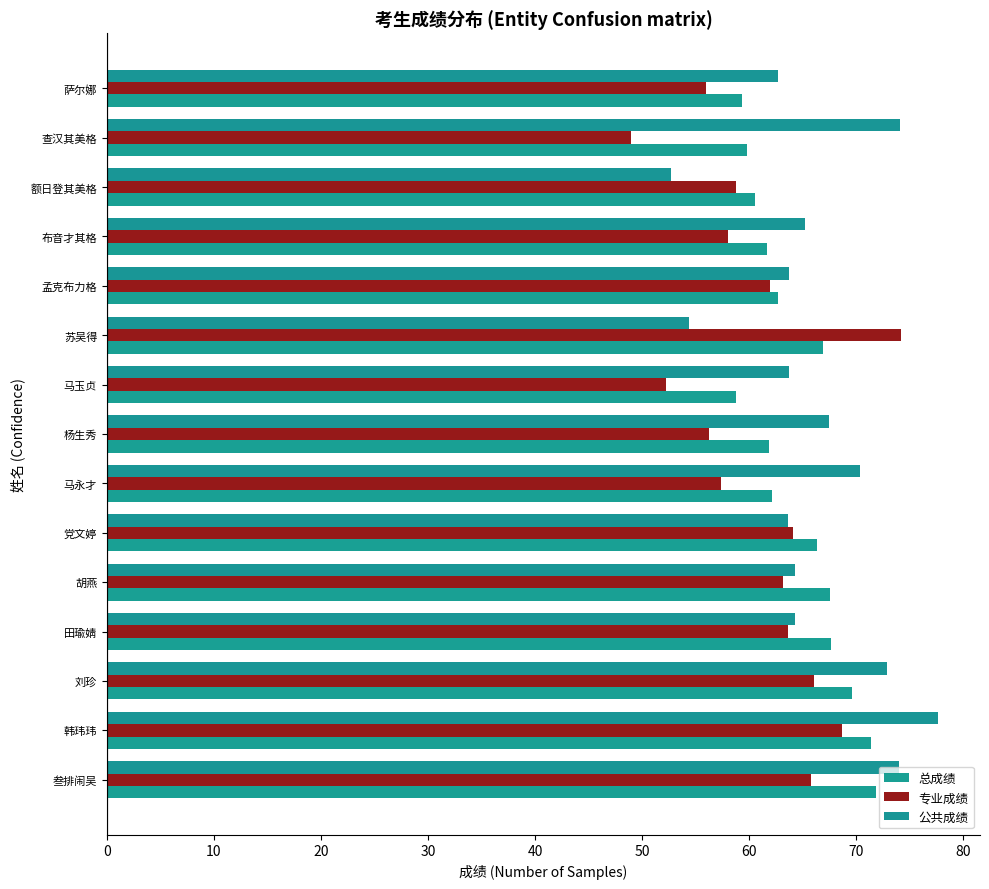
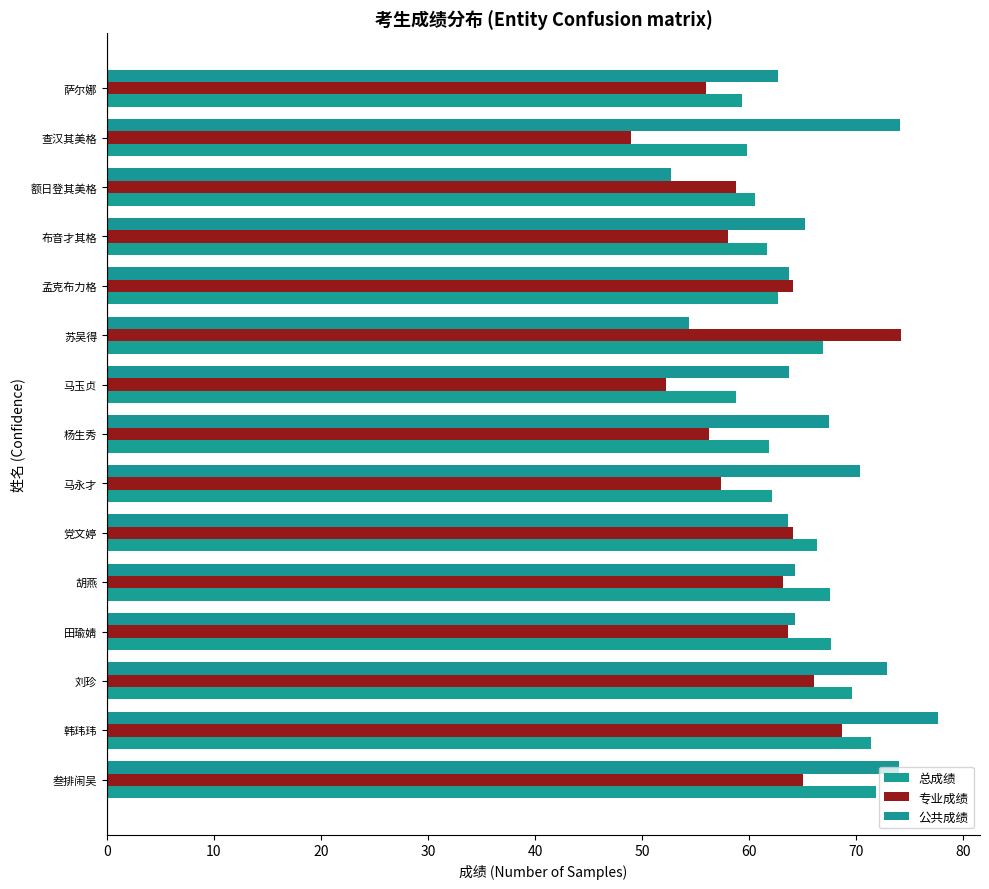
  {
    "专业成绩": {
      "萨尔娜": 56.0,
      "查汉其美格": 49.0,
      "额日登其美格": 58.8,
      "布音才其格": 58.0,
-     "孟克布力格": 62.0,
+     "孟克布力格": 64.1,
      "苏吴得": 74.2,
      "马玉贞": 52.2,
      "杨生秀": 56.3,
      "马永才": 57.4,
      "党文婷": 64.1,
      "胡燕": 63.2,
      "田瑜婧": 63.6,
      "刘珍": 66.1,
      "韩玮玮": 68.7,
-     "叁排闹吴": 65.8
+     "叁排闹吴": 65.0
    }
  }
